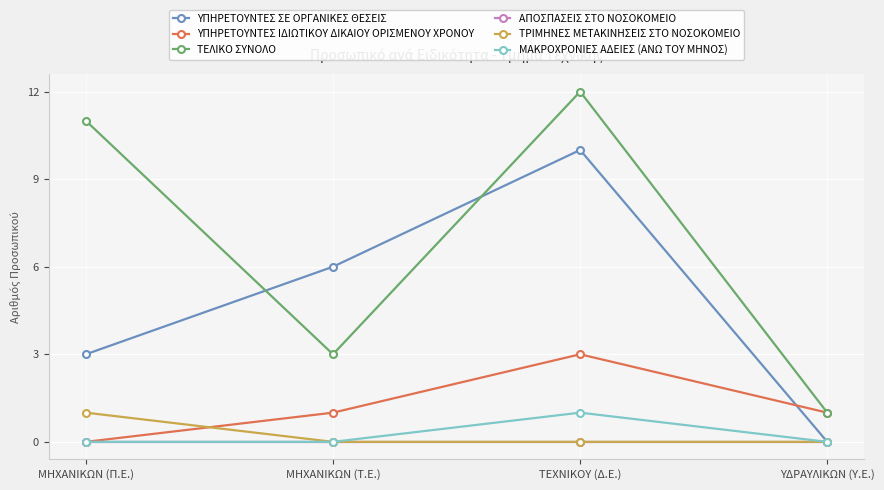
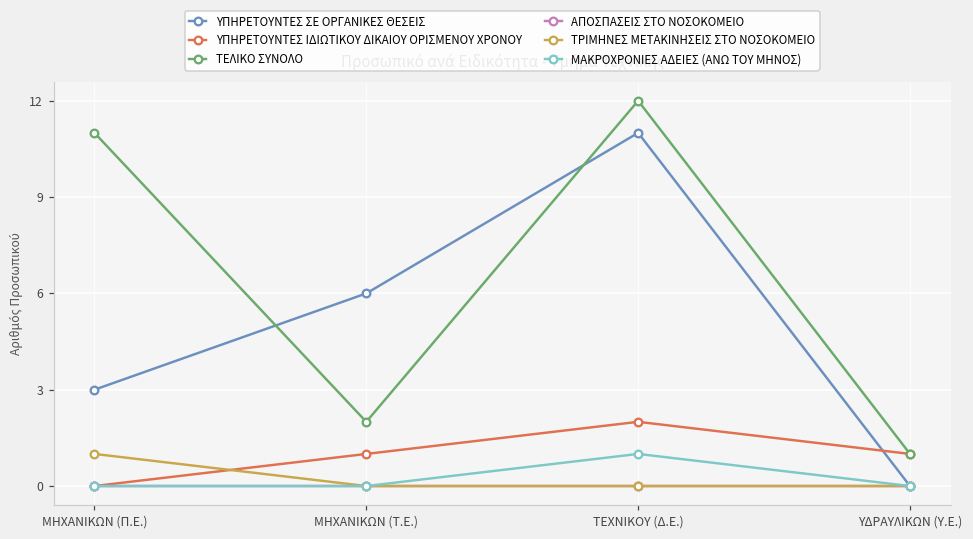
  {
    "ΥΠΗΡΕΤΟΥΝΤΕΣ ΣΕ ΟΡΓΑΝΙΚΕΣ ΘΕΣΕΙΣ": {
      "ΜΗΧΑΝΙΚΩΝ (Π.Ε.)": 3,
      "ΜΗΧΑΝΙΚΩΝ (Τ.Ε.)": 6,
-     "ΤΕΧΝΙΚΟΥ (Δ.Ε.)": 10
+     "ΤΕΧΝΙΚΟΥ (Δ.Ε.)": 11
    },
    "ΥΠΗΡΕΤΟΥΝΤΕΣ ΙΔΙΩΤΙΚΟΥ ΔΙΚΑΙΟΥ ΟΡΙΣΜΕΝΟΥ ΧΡΟΝΟΥ": {
      "ΜΗΧΑΝΙΚΩΝ (Τ.Ε.)": 1,
-     "ΤΕΧΝΙΚΟΥ (Δ.Ε.)": 3
+     "ΤΕΧΝΙΚΟΥ (Δ.Ε.)": 2
    },
    "ΤΕΛΙΚΟ ΣΥΝΟΛΟ": {
      "ΜΗΧΑΝΙΚΩΝ (Π.Ε.)": 11,
-     "ΜΗΧΑΝΙΚΩΝ (Τ.Ε.)": 3,
+     "ΜΗΧΑΝΙΚΩΝ (Τ.Ε.)": 2,
      "ΤΕΧΝΙΚΟΥ (Δ.Ε.)": 12
    },
    "ΤΡΙΜΗΝΕΣ ΜΕΤΑΚΙΝΗΣΕΙΣ ΣΤΟ ΝΟΣΟΚΟΜΕΙΟ": {
      "ΜΗΧΑΝΙΚΩΝ (Π.Ε.)": 1
    },
    "ΜΑΚΡΟΧΡΟΝΙΕΣ ΑΔΕΙΕΣ (ΑΝΩ ΤΟΥ ΜΗΝΟΣ)": {
      "ΤΕΧΝΙΚΟΥ (Δ.Ε.)": 1
    }
  }
